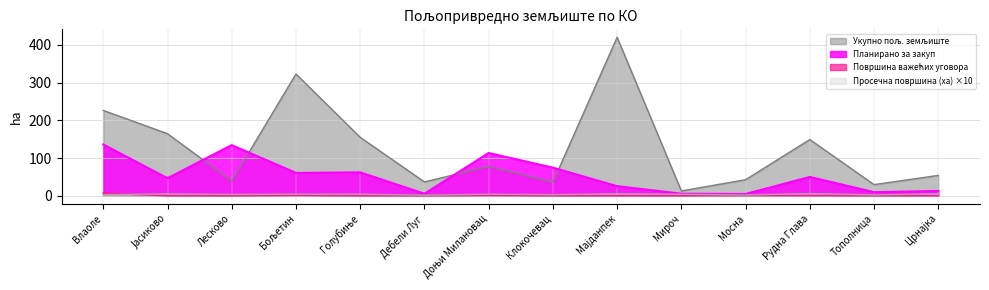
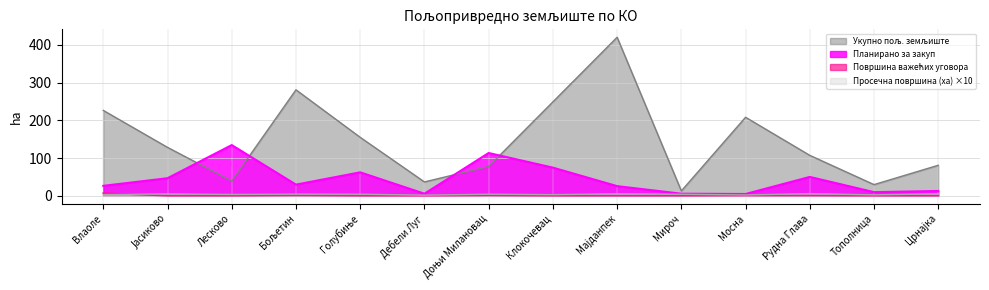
  {
    "Укупно пољ. земљиште": {
      "Влаоле": 230,
-     "Јасиково": 160,
+     "Јасиково": 130,
      "Лесково": 40,
-     "Бољетин": 320,
+     "Бољетин": 280,
      "Голубиње": 150,
      "Дебели Луг": 40,
      "Доњи Милановац": 80,
-     "Клокочевац": 40,
+     "Клокочевац": 250,
      "Мајданпек": 420,
      "Мироч": 10,
-     "Мосна": 40,
-     "Рудна Глава": 150,
+     "Мосна": 210,
+     "Рудна Глава": 110,
      "Тополница": 30,
-     "Црнајка": 50
+     "Црнајка": 80
    },
    "Планирано за закуп": {
-     "Влаоле": 140,
+     "Влаоле": 30,
      "Јасиково": 50,
      "Лесково": 130,
-     "Бољетин": 60,
+     "Бољетин": 30,
      "Голубиње": 60,
      "Доњи Милановац": 110,
      "Клокочевац": 70,
      "Мајданпек": 30,
      "Рудна Глава": 50,
      "Тополница": 10,
      "Црнајка": 10
    }
  }
